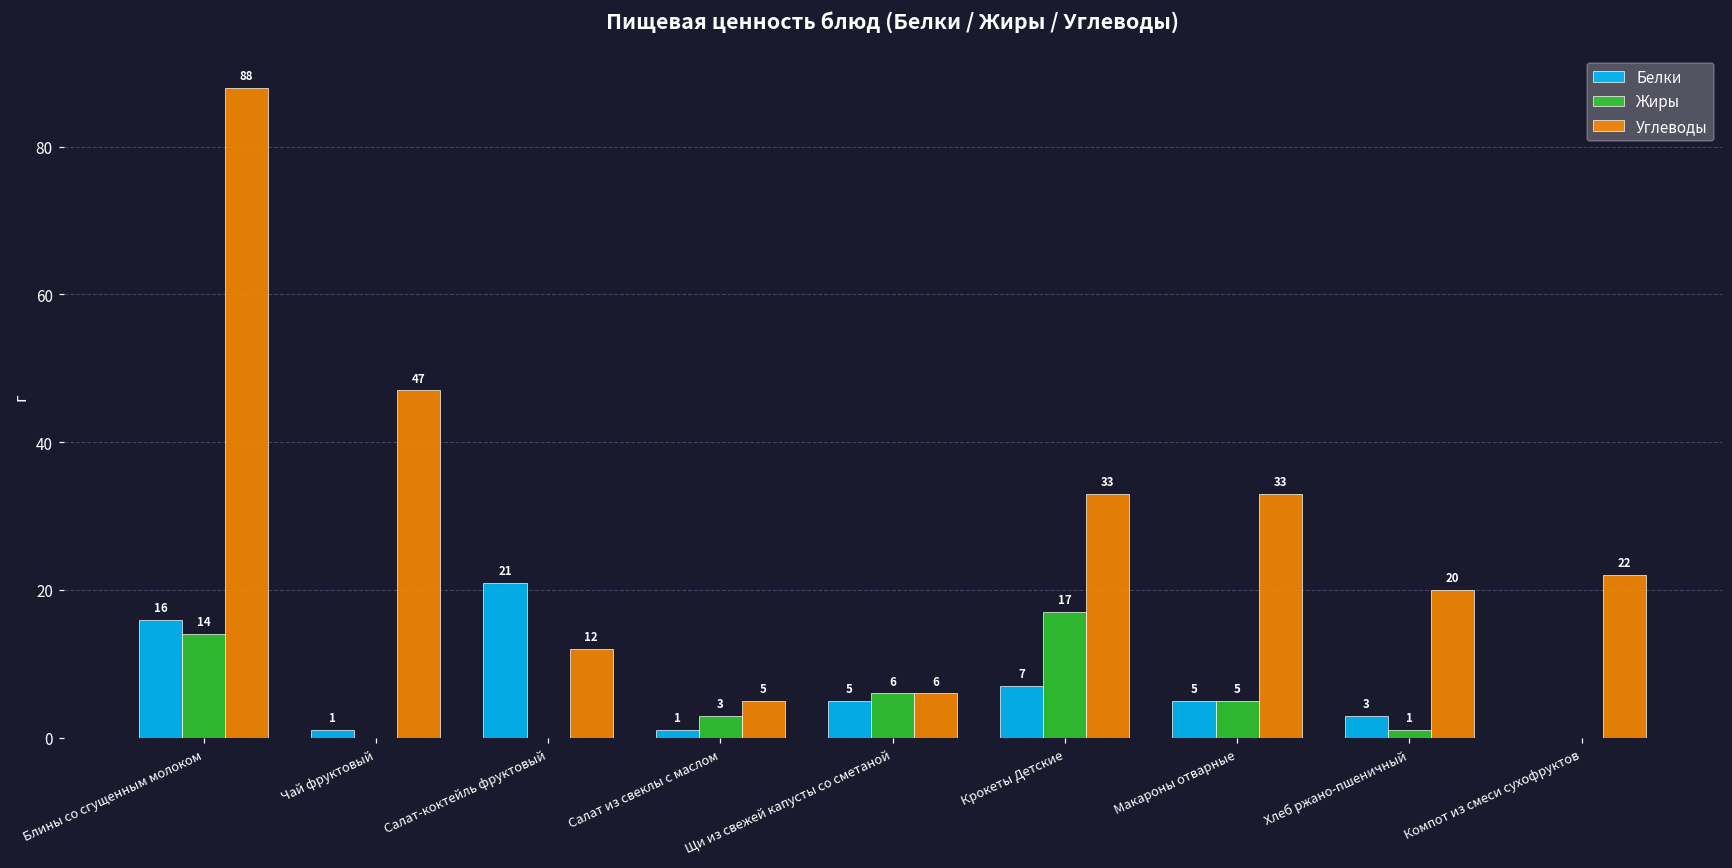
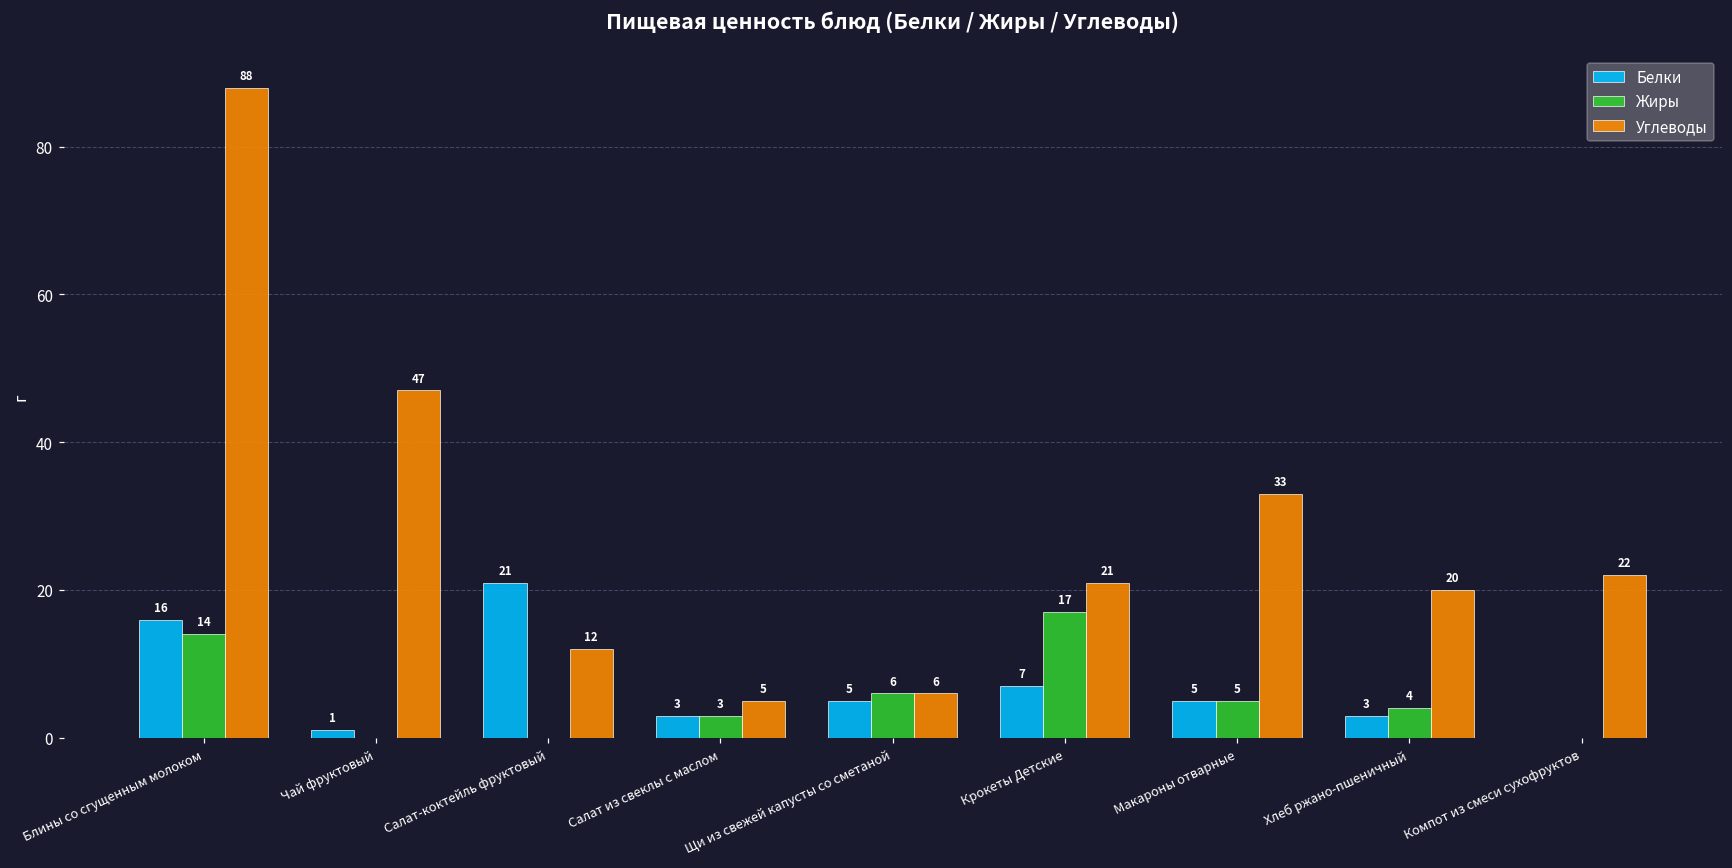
  {
    "Белки": {
      "Блины со сгущенным молоком": 16,
      "Чай фруктовый": 1,
      "Салат-коктейль фруктовый": 21,
-     "Салат из свеклы с маслом": 1,
+     "Салат из свеклы с маслом": 3,
      "Щи из свежей капусты со сметаной": 5,
      "Крокеты Детские": 7,
      "Макароны отварные": 5,
      "Хлеб ржано-пшеничный": 3
    },
    "Жиры": {
      "Блины со сгущенным молоком": 14,
      "Салат из свеклы с маслом": 3,
      "Щи из свежей капусты со сметаной": 6,
      "Крокеты Детские": 17,
      "Макароны отварные": 5,
-     "Хлеб ржано-пшеничный": 1
+     "Хлеб ржано-пшеничный": 4
    },
    "Углеводы": {
      "Блины со сгущенным молоком": 88,
      "Чай фруктовый": 47,
      "Салат-коктейль фруктовый": 12,
      "Салат из свеклы с маслом": 5,
      "Щи из свежей капусты со сметаной": 6,
-     "Крокеты Детские": 33,
+     "Крокеты Детские": 21,
      "Макароны отварные": 33,
      "Хлеб ржано-пшеничный": 20,
      "Компот из смеси сухофруктов": 22
    }
  }
